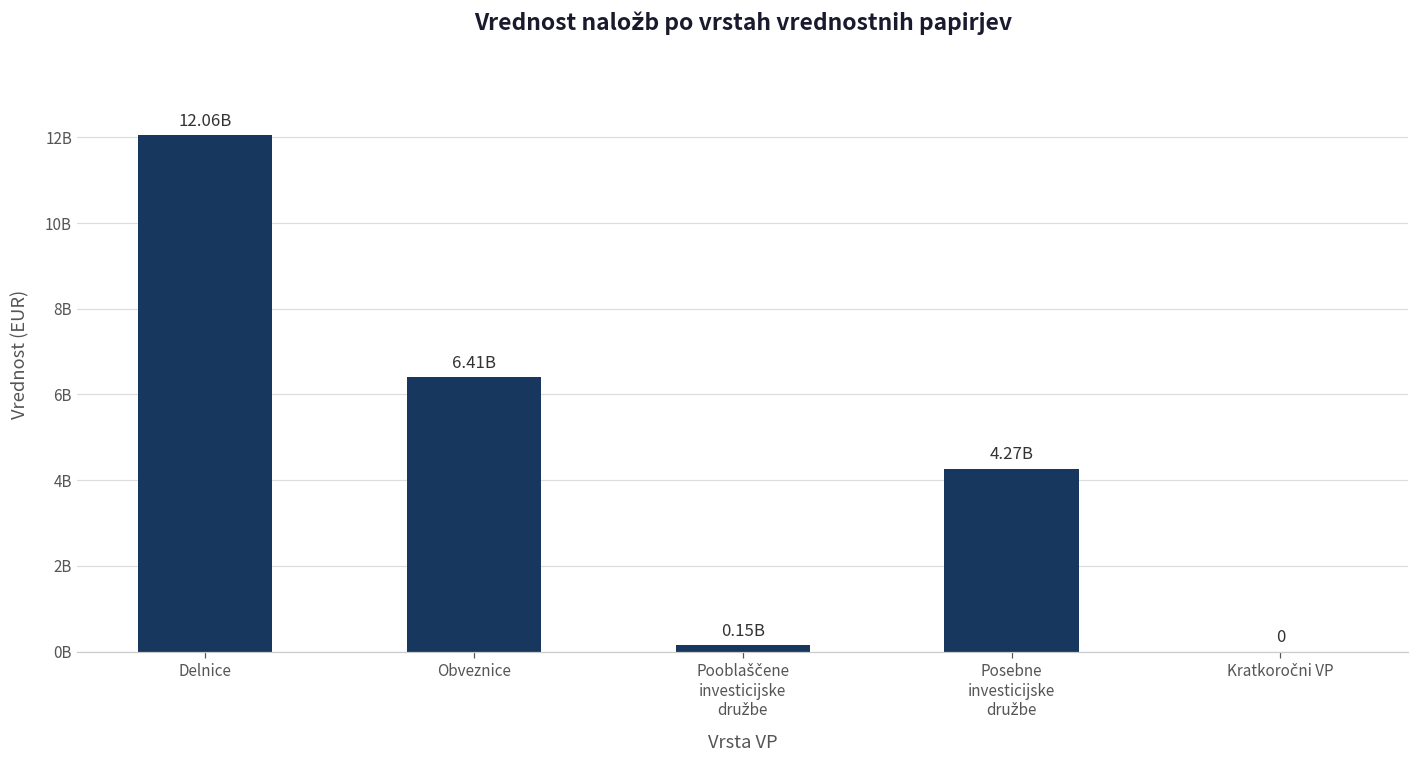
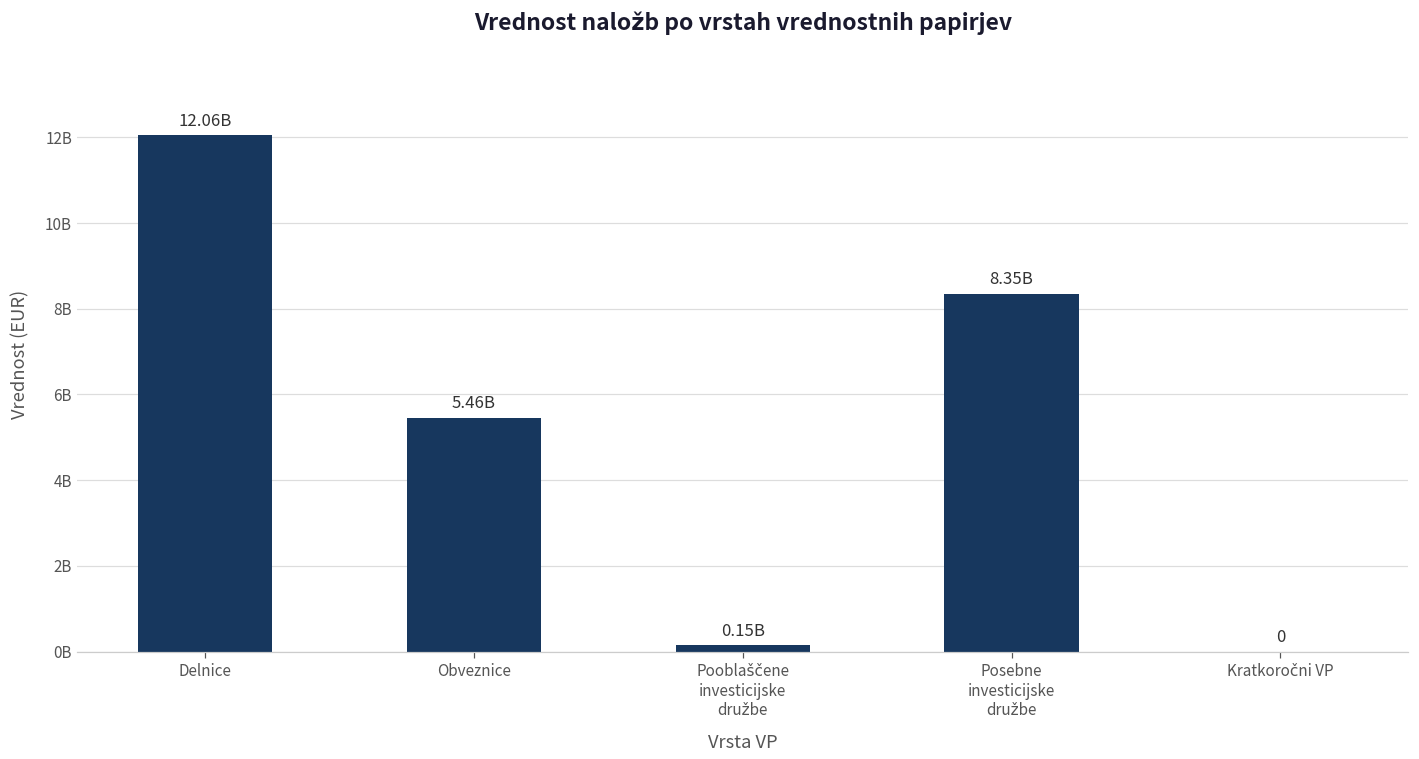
  {
    "Delnice": "12.06B",
-   "Obveznice": "6.41B",
+   "Obveznice": "5.46B",
    "Pooblaščene investicijske družbe": "0.15B",
-   "Posebne investicijske družbe": "4.27B",
+   "Posebne investicijske družbe": "8.35B",
    "Kratkoročni VP": "0"
  }
